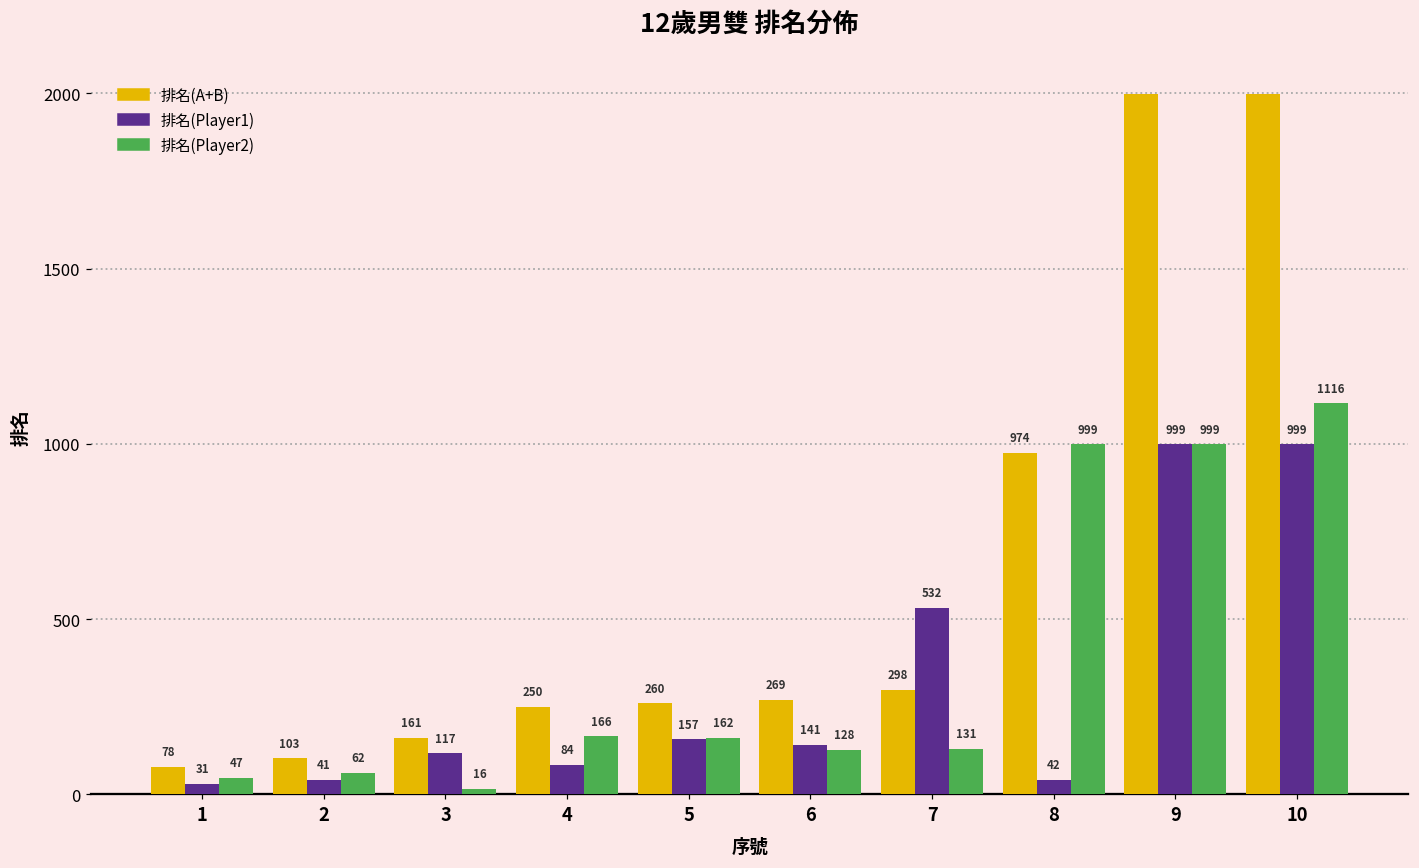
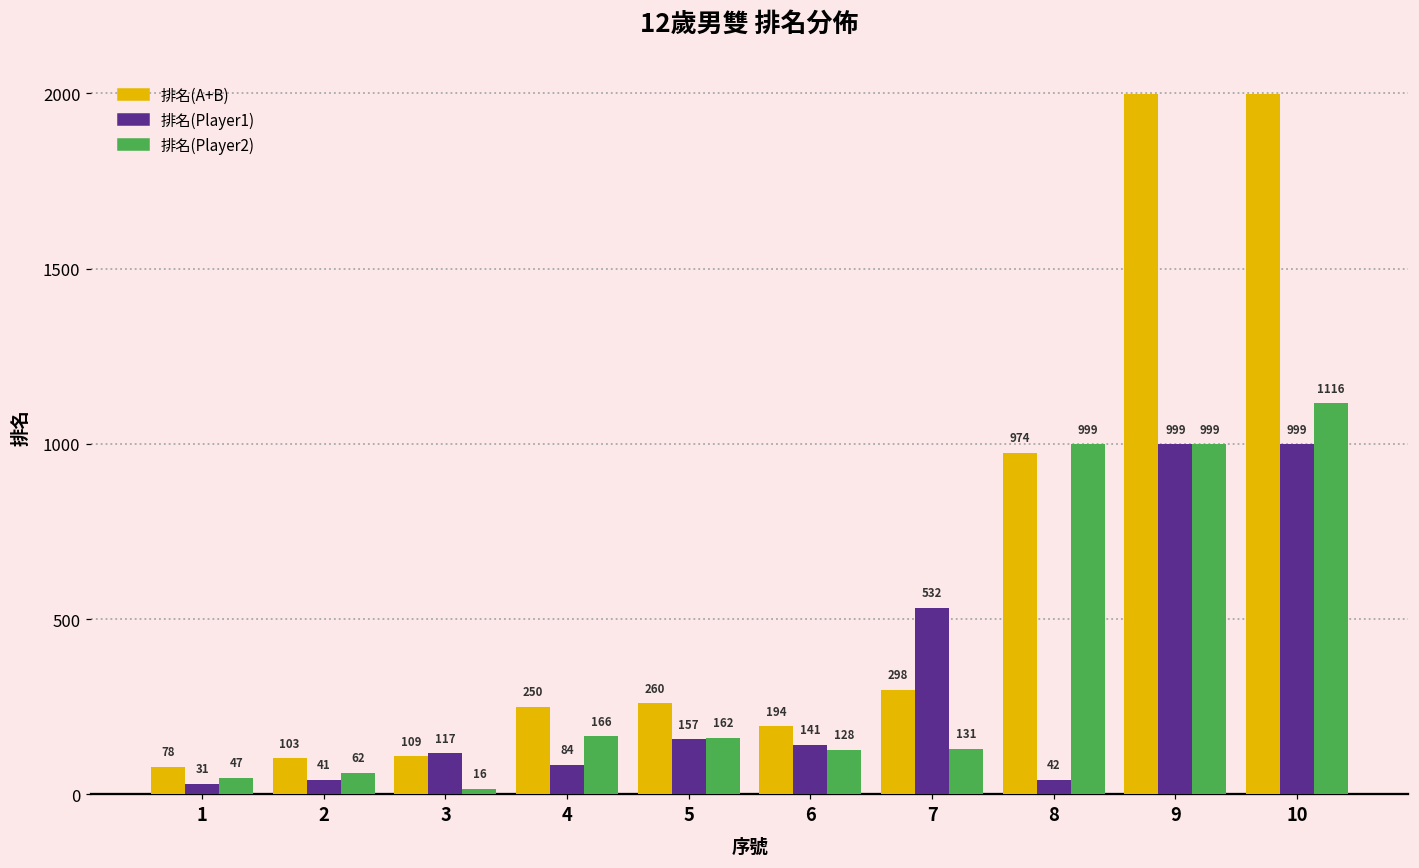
  {
    "排名(A+B)": {
      "1": 78,
      "2": 103,
-     "3": 161,
+     "3": 109,
      "4": 250,
      "5": 260,
-     "6": 269,
+     "6": 194,
      "7": 298,
      "8": 974
    },
    "排名(Player1)": {
      "1": 31,
      "2": 41,
      "3": 117,
      "4": 84,
      "5": 157,
      "6": 141,
      "7": 532,
      "8": 42,
      "9": 999,
      "10": 999
    },
    "排名(Player2)": {
      "1": 47,
      "2": 62,
      "3": 16,
      "4": 166,
      "5": 162,
      "6": 128,
      "7": 131,
      "8": 999,
      "9": 999,
      "10": 1116
    }
  }
